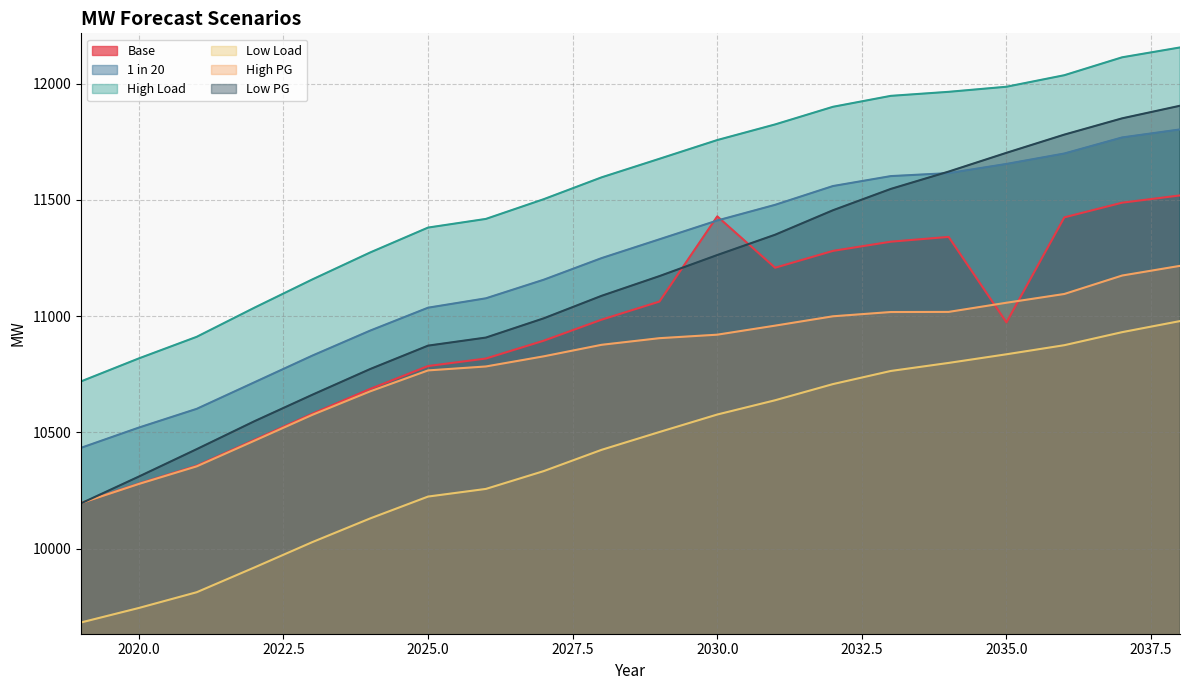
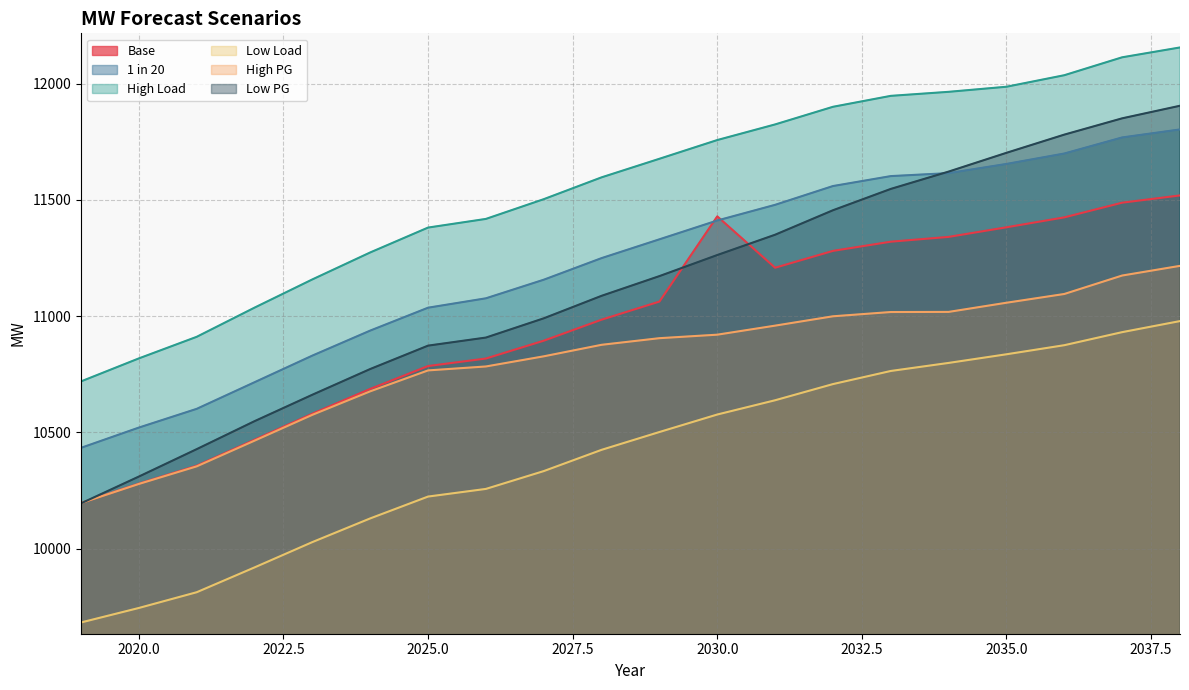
  {
    "Base": {
      "2025.0": 10790,
      "2030.0": 11430,
-     "2035.0": 10970
+     "2035.0": 11380
    }
  }
